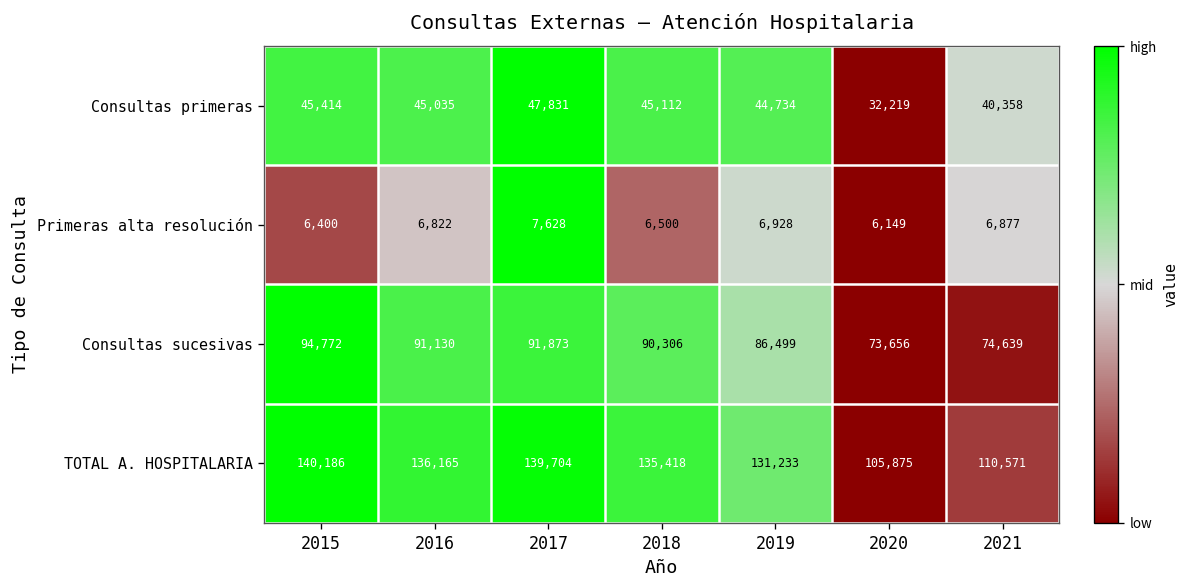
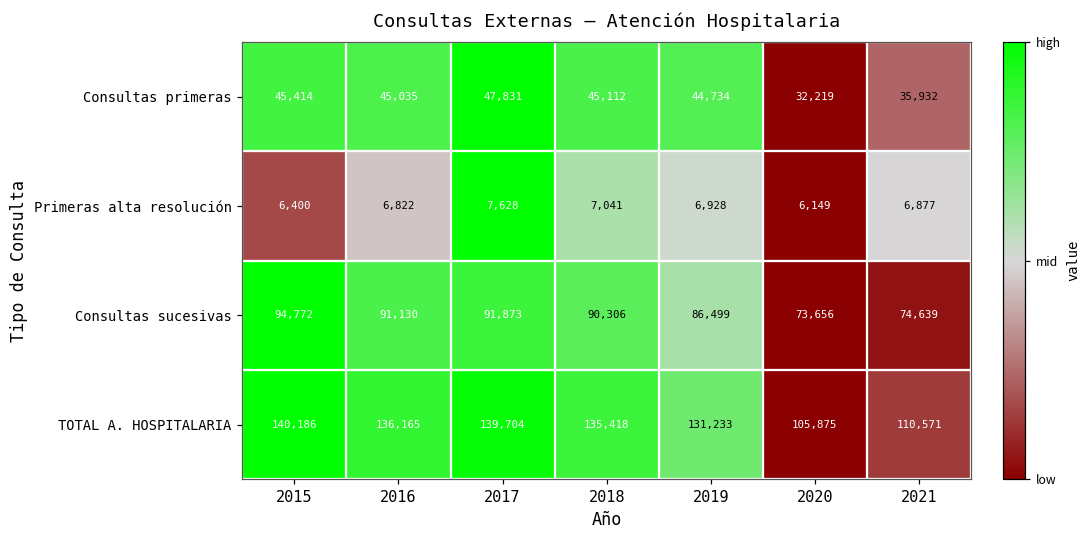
  {
    "Consultas primeras": {
      "2015": "45,414",
      "2016": "45,035",
      "2017": "47,831",
      "2018": "45,112",
      "2019": "44,734",
      "2020": "32,219",
-     "2021": "40,358"
+     "2021": "35,932"
    },
    "Primeras alta resolución": {
      "2015": "6,400",
      "2016": "6,822",
      "2017": "7,628",
-     "2018": "6,500",
+     "2018": "7,041",
      "2019": "6,928",
      "2020": "6,149",
      "2021": "6,877"
    },
    "Consultas sucesivas": {
      "2015": "94,772",
      "2016": "91,130",
      "2017": "91,873",
      "2018": "90,306",
      "2019": "86,499",
      "2020": "73,656",
      "2021": "74,639"
    },
    "TOTAL A. HOSPITALARIA": {
      "2015": "140,186",
      "2016": "136,165",
      "2017": "139,704",
      "2018": "135,418",
      "2019": "131,233",
      "2020": "105,875",
      "2021": "110,571"
    }
  }
